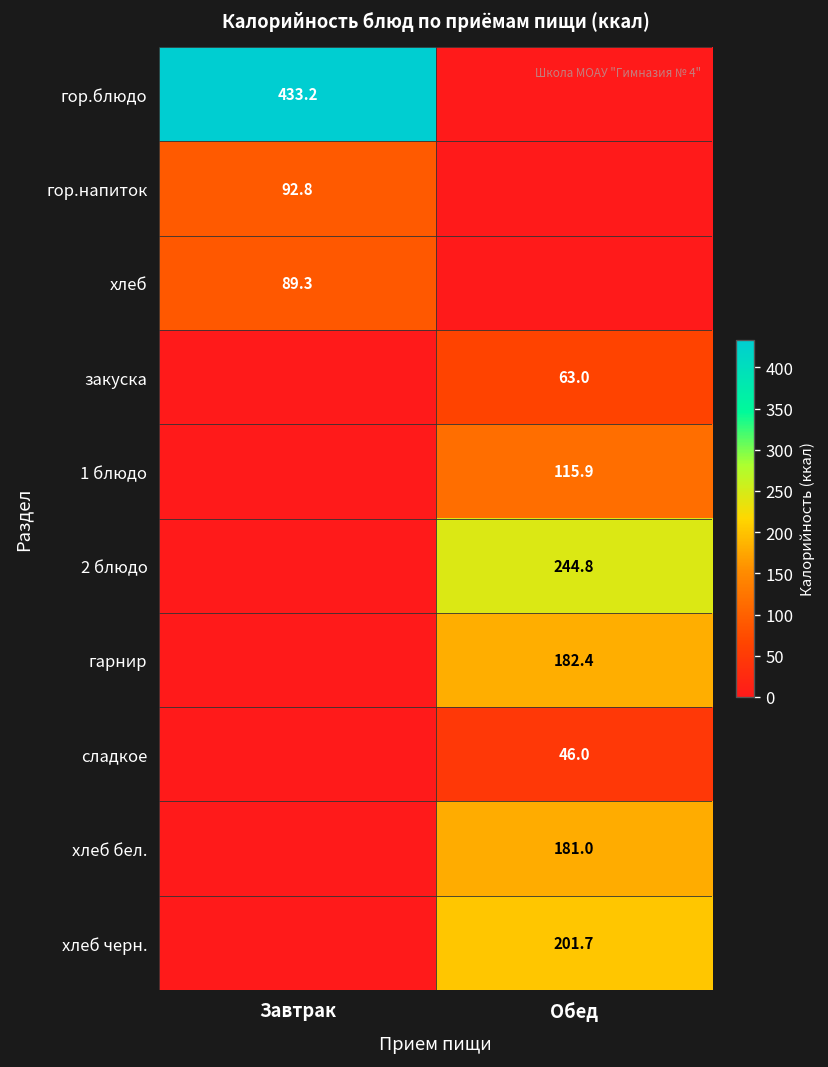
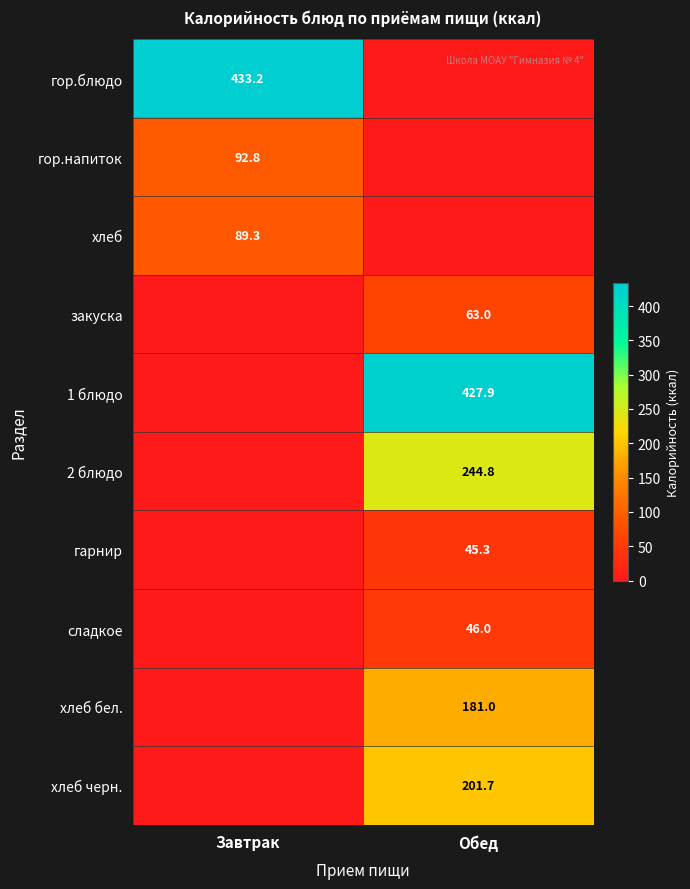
  {
    "гор.блюдо": {
      "Завтрак": "433.2",
      "Обед": "4\""
    },
    "гор.напиток": {
      "Завтрак": "92.8"
    },
    "хлеб": {
      "Завтрак": "89.3"
    },
    "закуска": {
      "Обед": "63.0"
    },
    "1 блюдо": {
-     "Обед": "115.9"
+     "Обед": "427.9"
    },
    "2 блюдо": {
      "Обед": "244.8"
    },
    "гарнир": {
-     "Обед": "182.4"
+     "Обед": "45.3"
    },
    "сладкое": {
      "Обед": "46.0"
    },
    "хлеб бел.": {
      "Обед": "181.0"
    },
    "хлеб черн.": {
      "Обед": "201.7"
    }
  }
